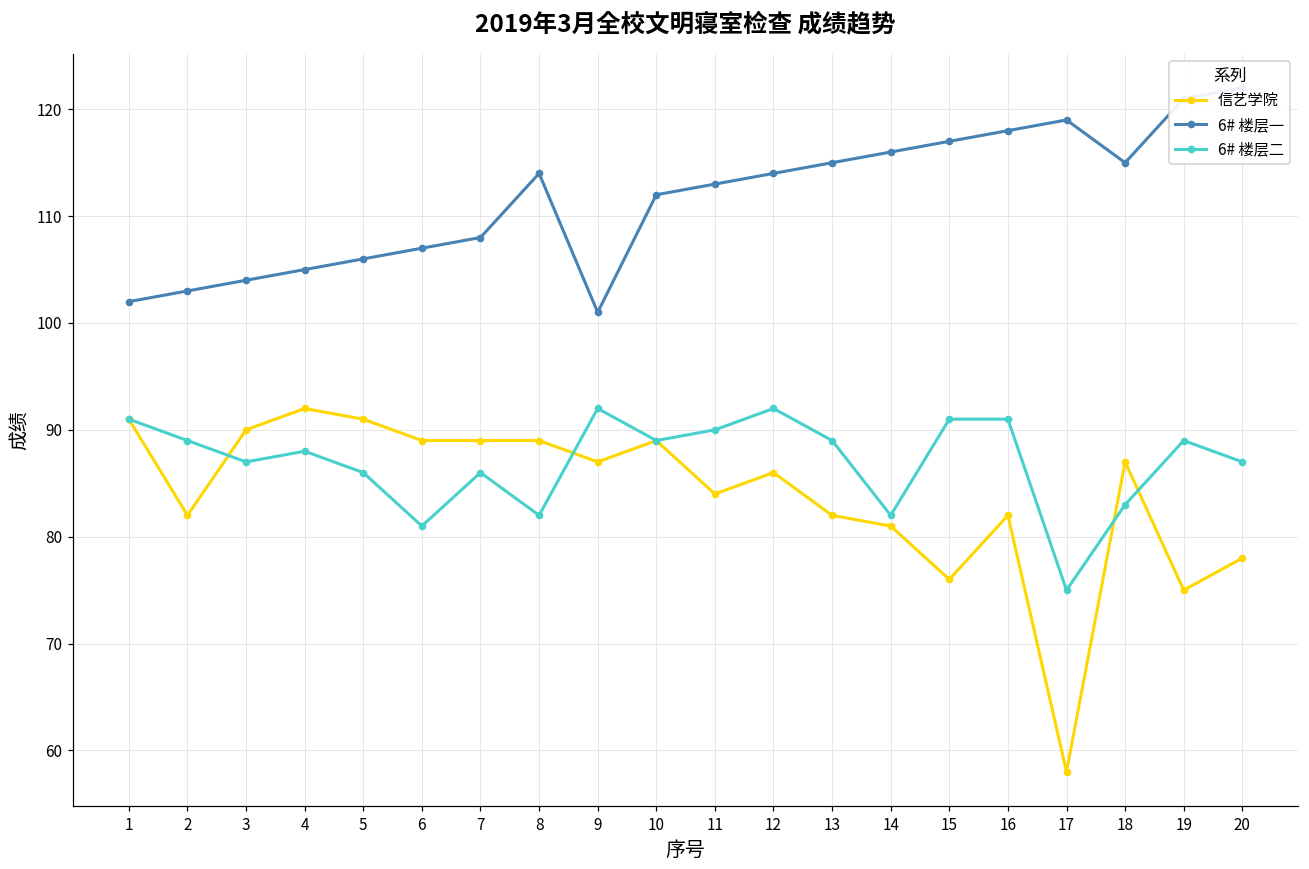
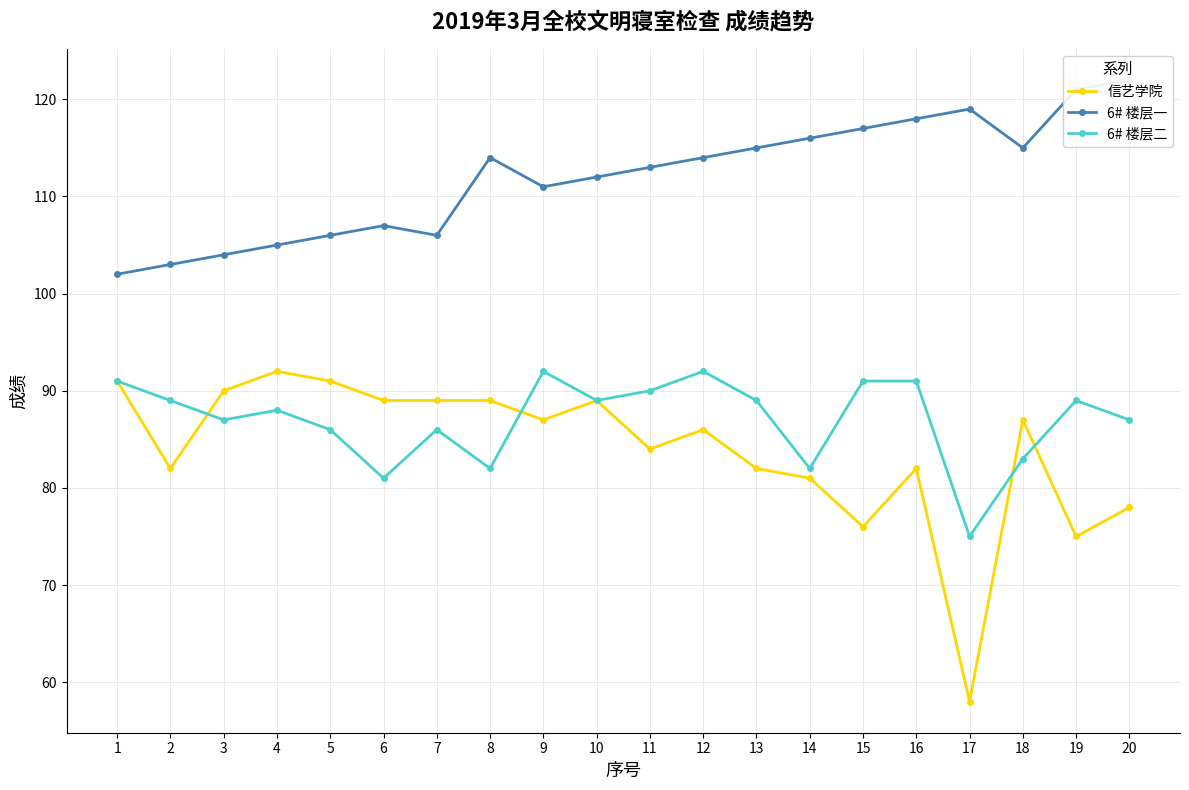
  {
    "信艺学院": {
      "2": 82,
      "3": 90,
      "4": 92,
      "5": 91,
      "6": 89,
      "7": 89,
      "8": 89,
      "9": 87,
      "11": 84,
      "12": 86,
      "13": 82,
      "14": 81,
      "15": 76,
      "16": 82,
      "17": 58,
      "18": 87,
      "19": 75,
      "20": 78
    },
    "6# 楼层一": {
      "1": 102,
      "2": 103,
      "3": 104,
      "4": 105,
      "5": 106,
      "6": 107,
-     "7": 108,
+     "7": 106,
      "8": 114,
-     "9": 101,
+     "9": 111,
      "10": 112,
      "11": 113,
      "12": 114,
      "13": 115,
      "14": 116,
      "15": 117,
      "16": 118,
      "17": 119,
      "18": 115
    },
    "6# 楼层二": {
      "2": 89,
      "3": 87,
      "4": 88,
      "5": 86,
      "6": 81,
      "7": 86,
      "8": 82,
      "9": 92,
      "11": 90,
      "12": 92,
      "13": 89,
      "14": 82,
      "15": 91,
      "16": 91,
      "17": 75,
      "18": 83,
      "19": 89,
      "20": 87
    }
  }
